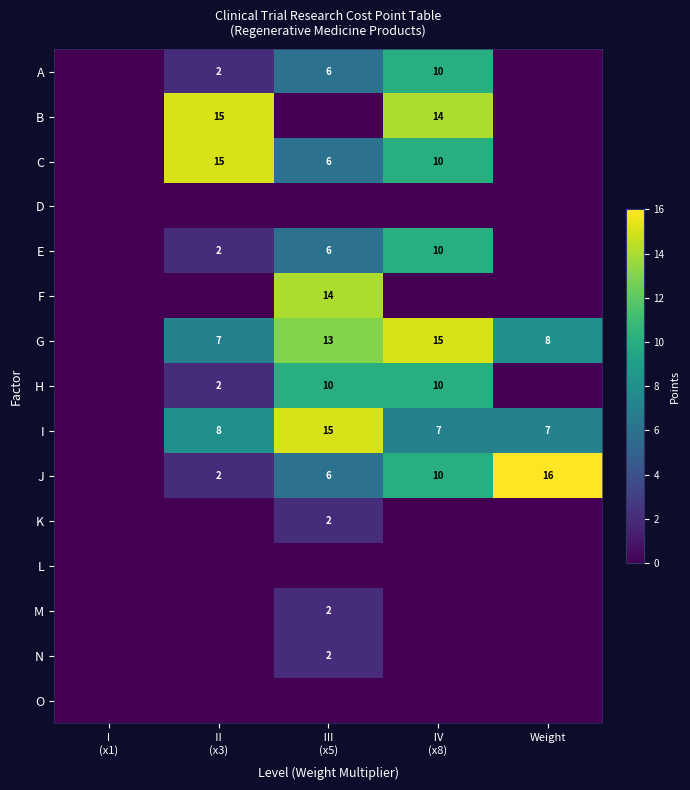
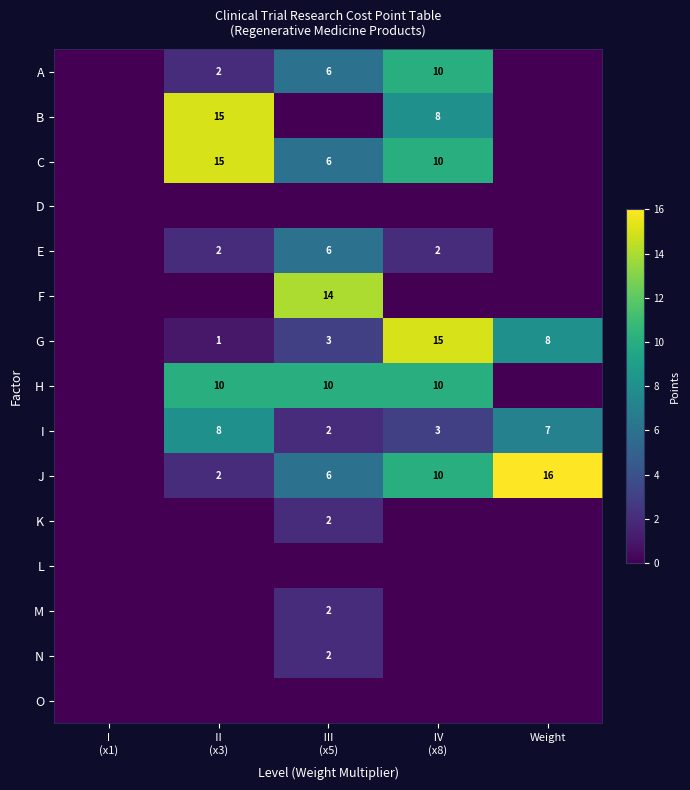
  {
    "A": {
      "Ⅱ (x3)": 2,
      "Ⅲ (x5)": 6,
      "Ⅳ (x8)": 10
    },
    "B": {
      "Ⅱ (x3)": 15,
-     "Ⅳ (x8)": 14
+     "Ⅳ (x8)": 8
    },
    "C": {
      "Ⅱ (x3)": 15,
      "Ⅲ (x5)": 6,
      "Ⅳ (x8)": 10
    },
    "E": {
      "Ⅱ (x3)": 2,
      "Ⅲ (x5)": 6,
-     "Ⅳ (x8)": 10
+     "Ⅳ (x8)": 2
    },
    "F": {
      "Ⅲ (x5)": 14
    },
    "G": {
-     "Ⅱ (x3)": 7,
-     "Ⅲ (x5)": 13,
+     "Ⅱ (x3)": 1,
+     "Ⅲ (x5)": 3,
      "Ⅳ (x8)": 15,
      "Weight": 8
    },
    "H": {
-     "Ⅱ (x3)": 2,
+     "Ⅱ (x3)": 10,
      "Ⅲ (x5)": 10,
      "Ⅳ (x8)": 10
    },
    "I": {
      "Ⅱ (x3)": 8,
-     "Ⅲ (x5)": 15,
-     "Ⅳ (x8)": 7,
+     "Ⅲ (x5)": 2,
+     "Ⅳ (x8)": 3,
      "Weight": 7
    },
    "J": {
      "Ⅱ (x3)": 2,
      "Ⅲ (x5)": 6,
      "Ⅳ (x8)": 10,
      "Weight": 16
    },
    "K": {
      "Ⅲ (x5)": 2
    },
    "M": {
      "Ⅲ (x5)": 2
    },
    "N": {
      "Ⅲ (x5)": 2
    }
  }
